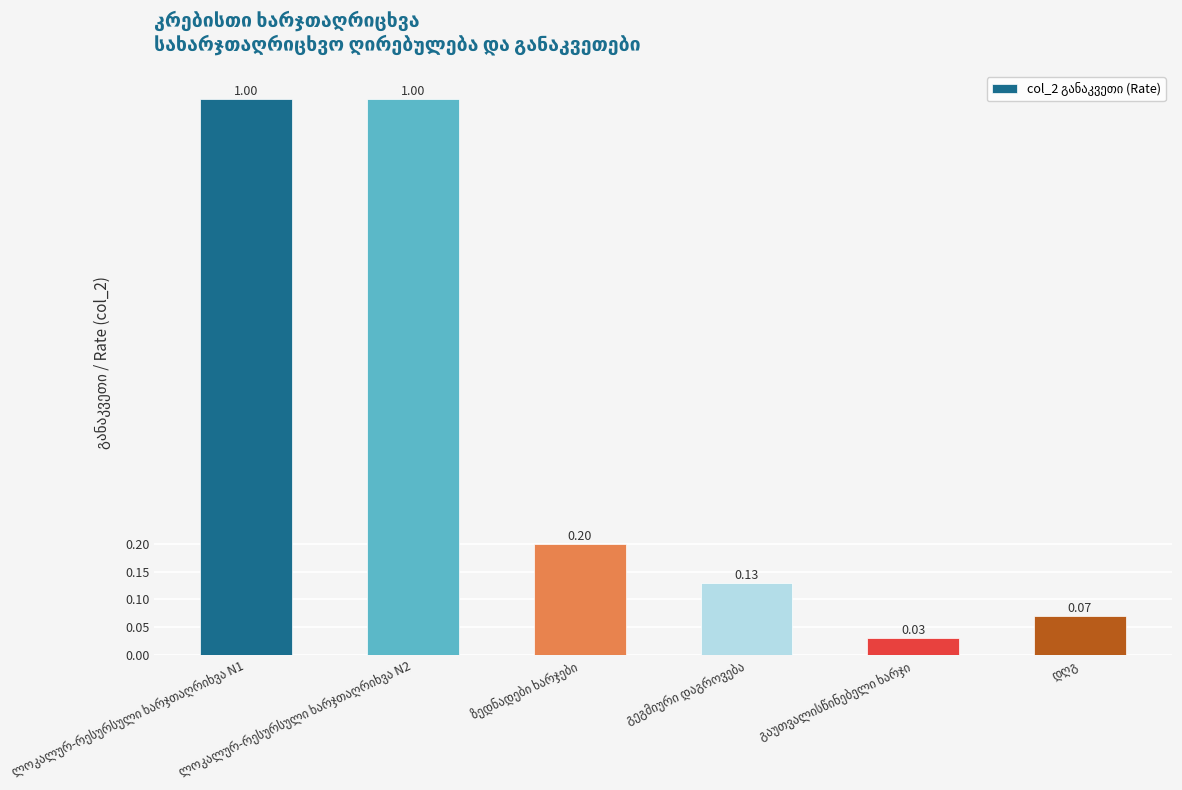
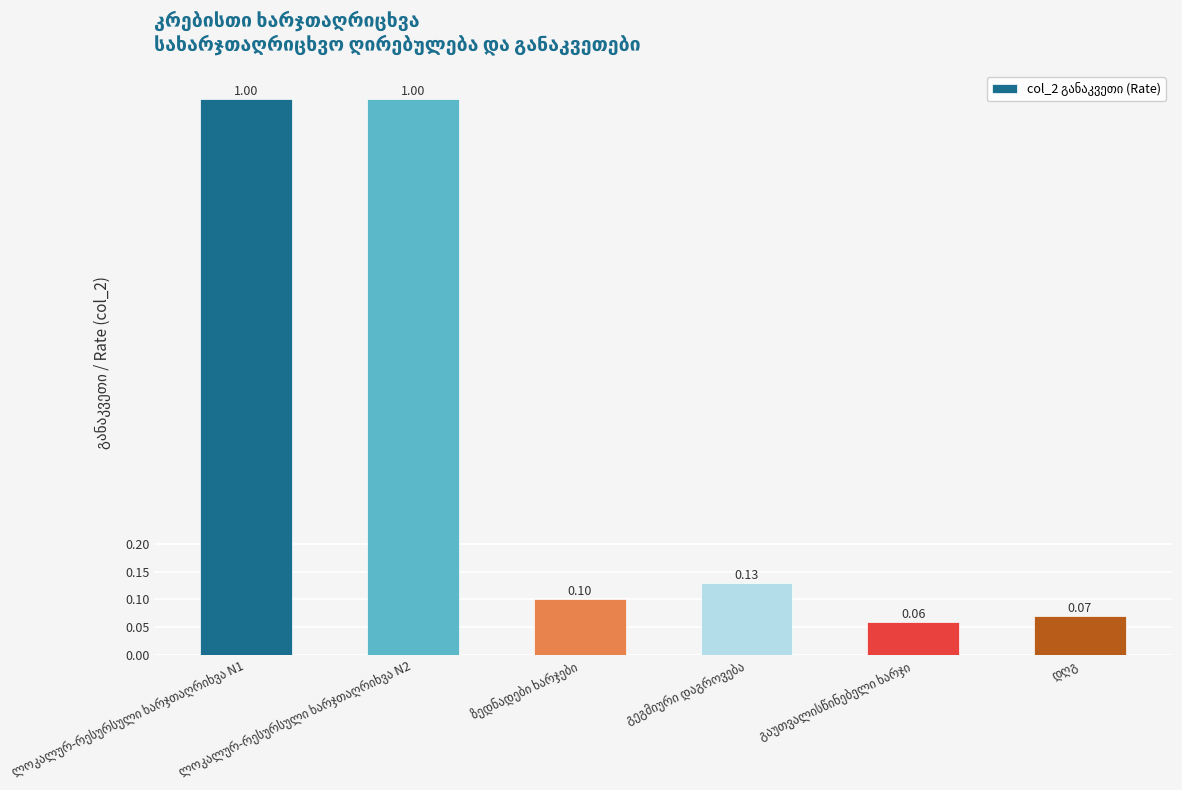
  {
    "ლოკალურ-რესურსული ხარჯთაღრიხვა N1": 1.00,
    "ლოკალურ-რესურსული ხარჯთაღრიხვა N2": 1.00,
-   "ზედნადები ხარჯები": 0.20,
+   "ზედნადები ხარჯები": 0.10,
    "გეგმიური დაგროვება": 0.13,
-   "გაუთვალისწინებელი ხარჯი": 0.03,
+   "გაუთვალისწინებელი ხარჯი": 0.06,
    "დღგ": 0.07
  }
